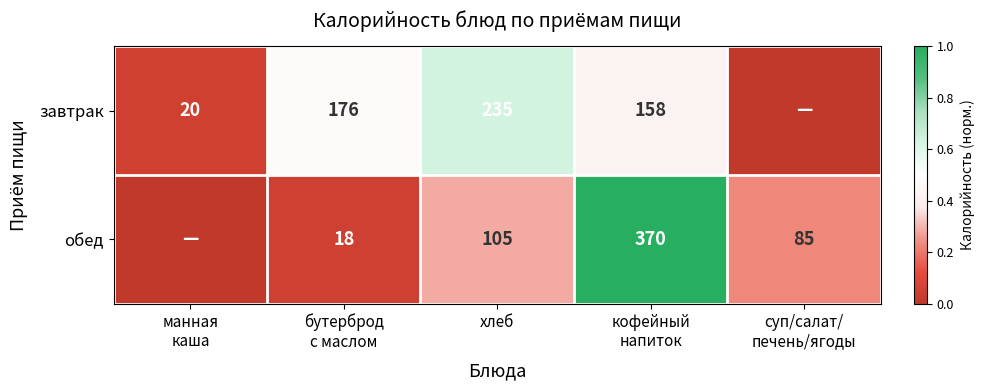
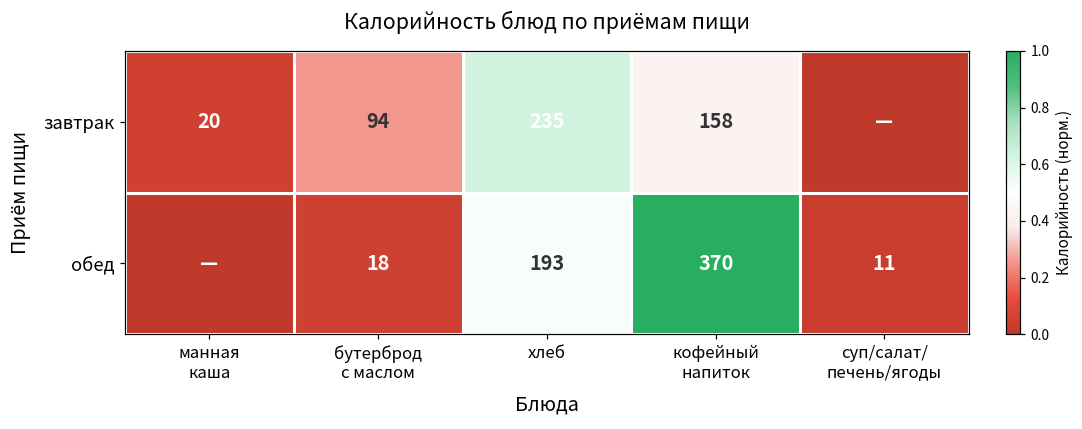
  {
    "завтрак": {
      "манная каша": 20,
-     "бутерброд с маслом": 176,
+     "бутерброд с маслом": 94,
      "кофейный напиток": 158
    },
    "обед": {
      "бутерброд с маслом": 18,
-     "хлеб": 105,
+     "хлеб": 193,
      "кофейный напиток": 370,
-     "суп/салат/ печень/ягоды": 85
+     "суп/салат/ печень/ягоды": 11
    }
  }
